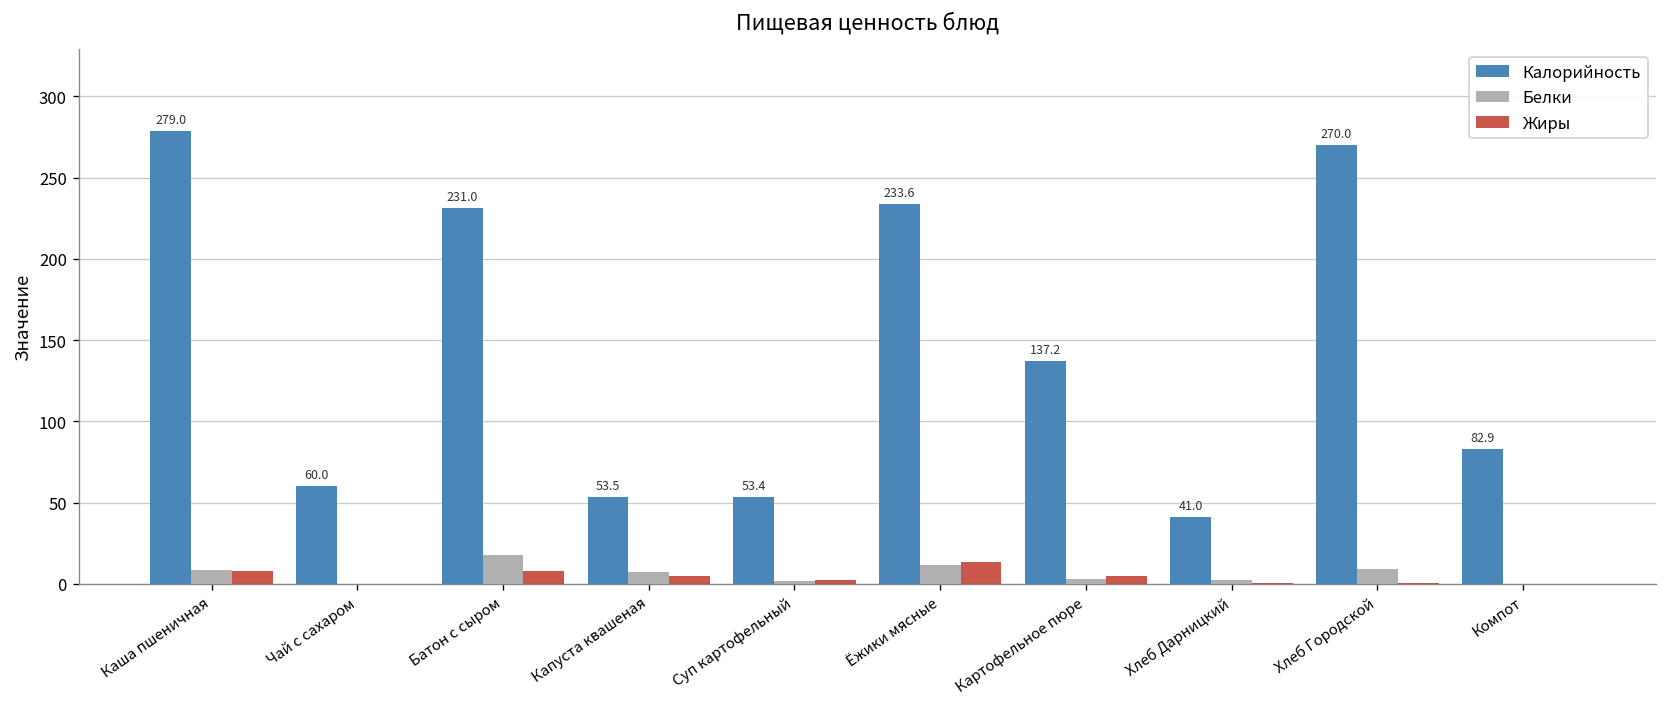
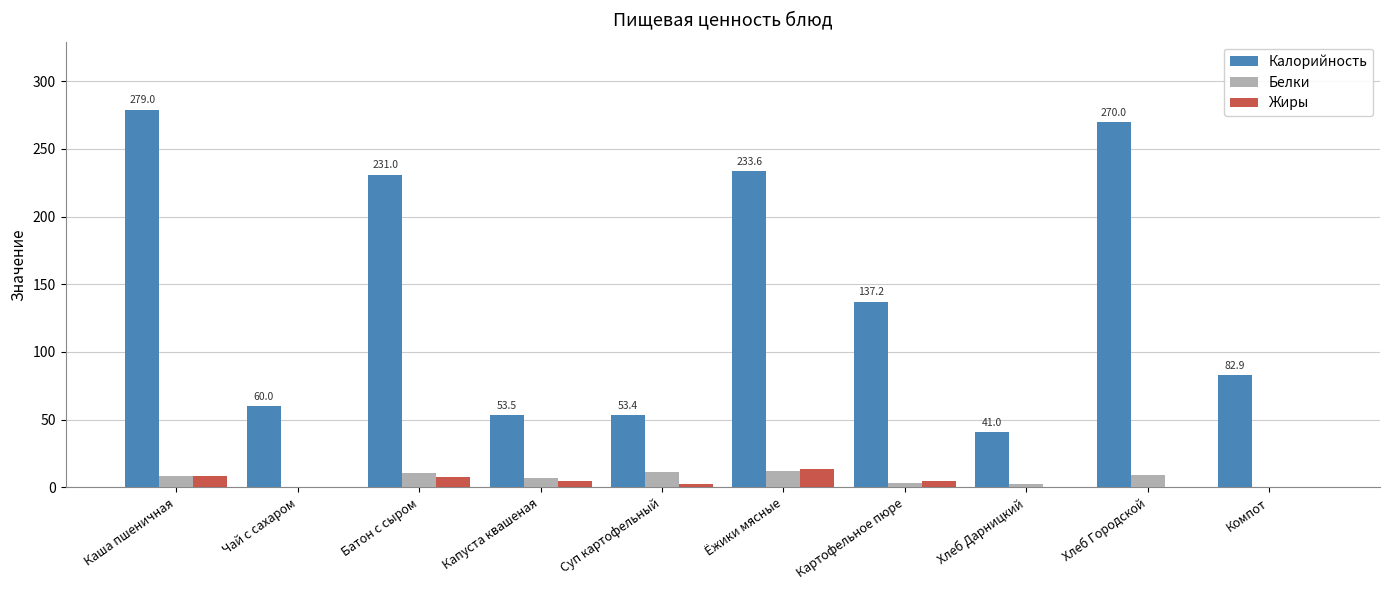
  {
    "Калорийность": {
      "Каша пшеничная": 279.0,
      "Чай с сахаром": 60.0,
      "Батон с сыром": 231.0,
      "Капуста квашеная": 53.5,
      "Суп картофельный": 53.4,
      "Ёжики мясные": 233.6,
      "Картофельное пюре": 137.2,
      "Хлеб Дарницкий": 41.0,
      "Хлеб Городской": 270.0,
      "Компот": 82.9
    },
    "Белки": {
      "Каша пшеничная": 9,
-     "Батон с сыром": 18,
+     "Батон с сыром": 10,
      "Капуста квашеная": 7,
-     "Суп картофельный": 2,
+     "Суп картофельный": 12,
      "Ёжики мясные": 12,
      "Картофельное пюре": 3,
      "Хлеб Дарницкий": 3,
      "Хлеб Городской": 9
    },
    "Жиры": {
      "Каша пшеничная": 8,
      "Батон с сыром": 8,
      "Капуста квашеная": 5,
      "Суп картофельный": 2,
      "Ёжики мясные": 14,
      "Картофельное пюре": 5
    }
  }
